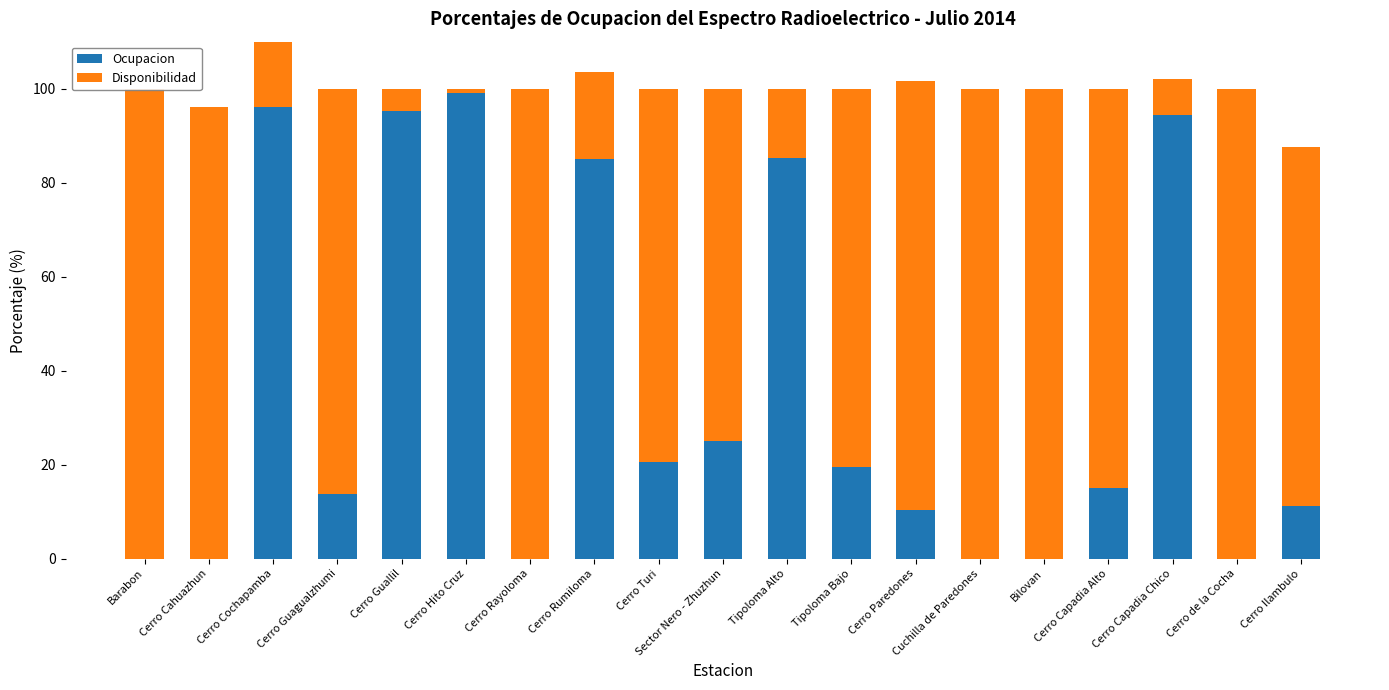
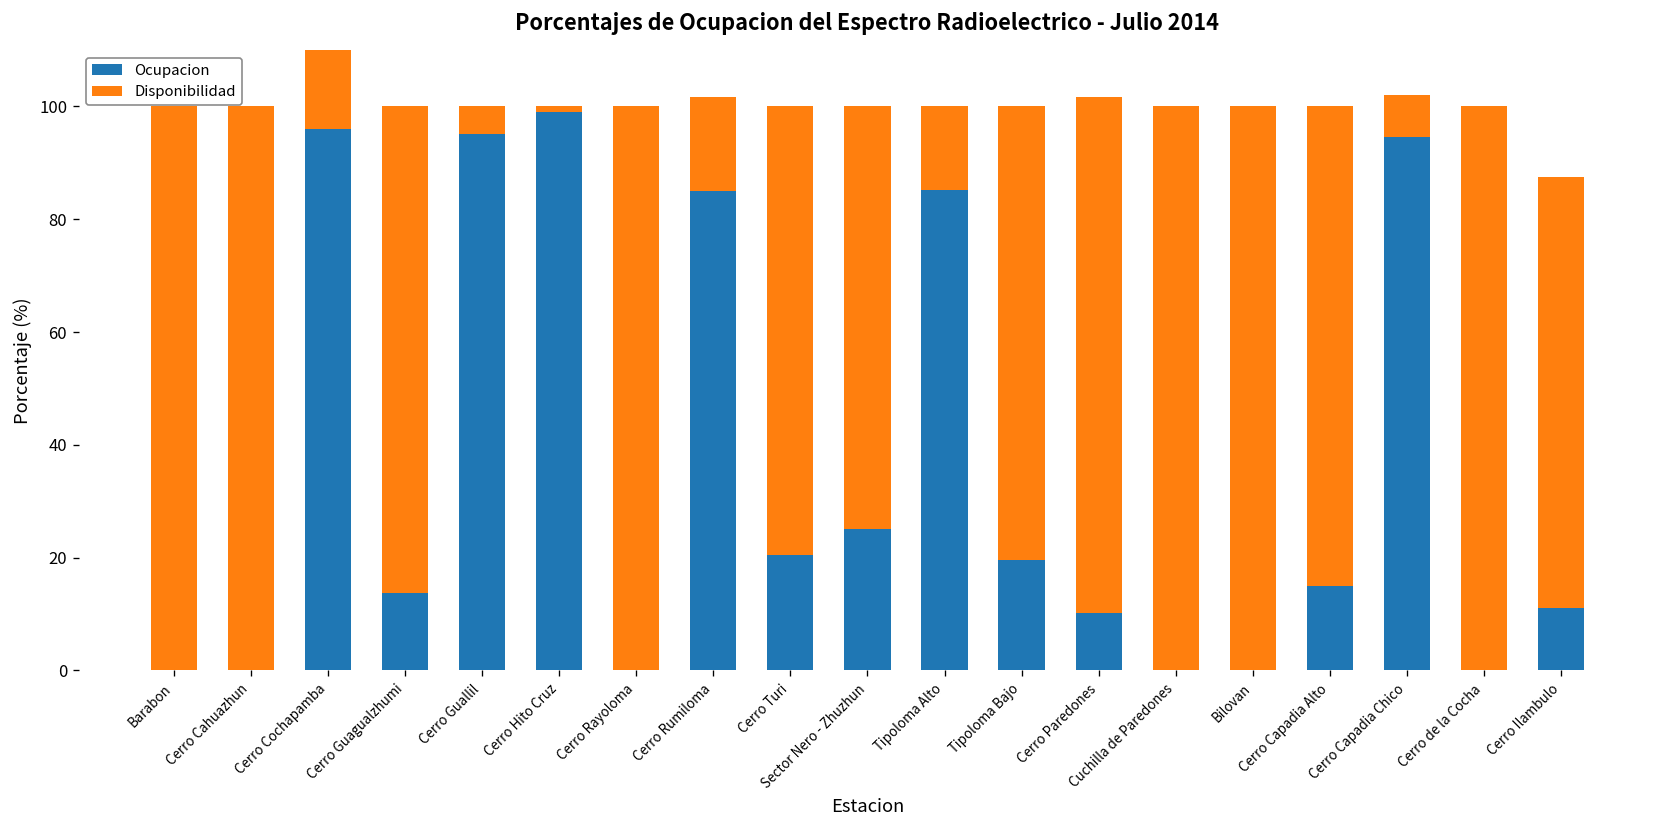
  {
    "Ocupacion": {
      "Barabon": 0,
      "Cerro Cahuazhun": 0,
      "Cerro Cochapamba": 96,
      "Cerro Guagualzhumi": 14,
      "Cerro Guallil": 95,
      "Cerro Hito Cruz": 99,
      "Cerro Rayoloma": 0,
      "Cerro Rumiloma": 85,
      "Cerro Turi": 21,
      "Sector Nero - Zhuzhun": 25,
      "Tipoloma Alto": 85,
      "Tipoloma Bajo": 20,
      "Cerro Paredones": 10,
      "Cuchilla de Paredones": 0,
      "Bilovan": 0,
      "Cerro Capadia Alto": 15,
      "Cerro Capadia Chico": 95,
      "Cerro de la Cocha": 0,
      "Cerro Ilambulo": 11
    },
    "Disponibilidad": {
-     "Cerro Cahuazhun": 96,
+     "Cerro Cahuazhun": 100,
      "Cerro Guagualzhumi": 86,
      "Cerro Guallil": 5,
      "Cerro Hito Cruz": 1,
      "Cerro Rayoloma": 100,
-     "Cerro Rumiloma": 18,
+     "Cerro Rumiloma": 17,
      "Cerro Turi": 79,
      "Sector Nero - Zhuzhun": 75,
      "Tipoloma Alto": 15,
      "Tipoloma Bajo": 80,
      "Cerro Paredones": 91,
      "Cuchilla de Paredones": 100,
      "Bilovan": 100,
      "Cerro Capadia Alto": 85,
      "Cerro Capadia Chico": 8,
      "Cerro de la Cocha": 100,
      "Cerro Ilambulo": 76
    }
  }
